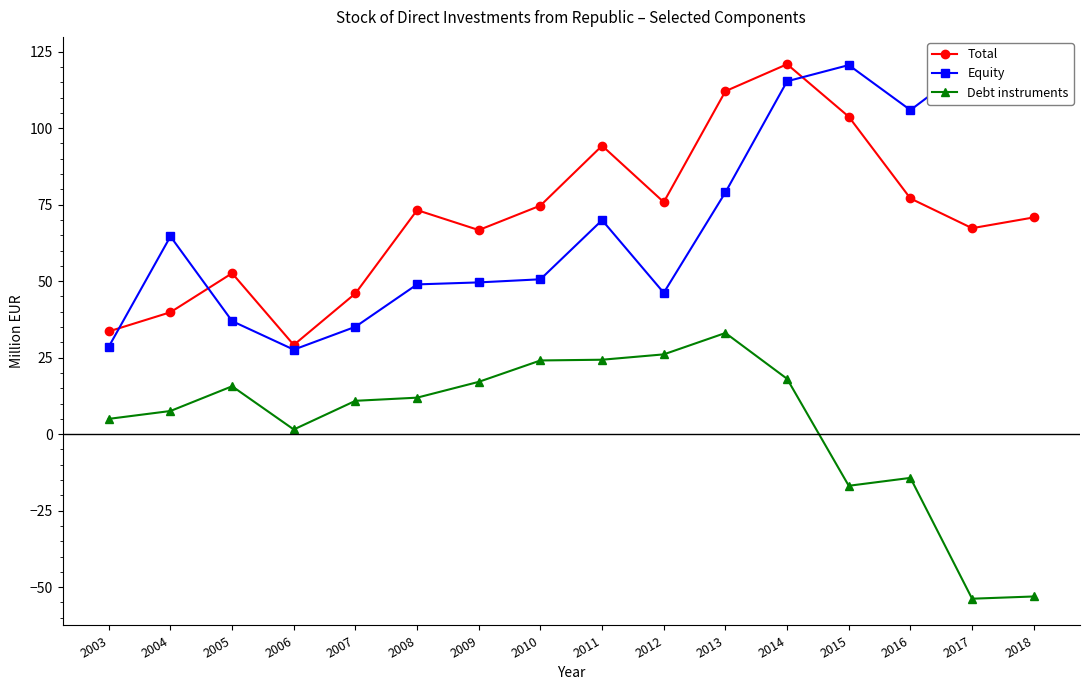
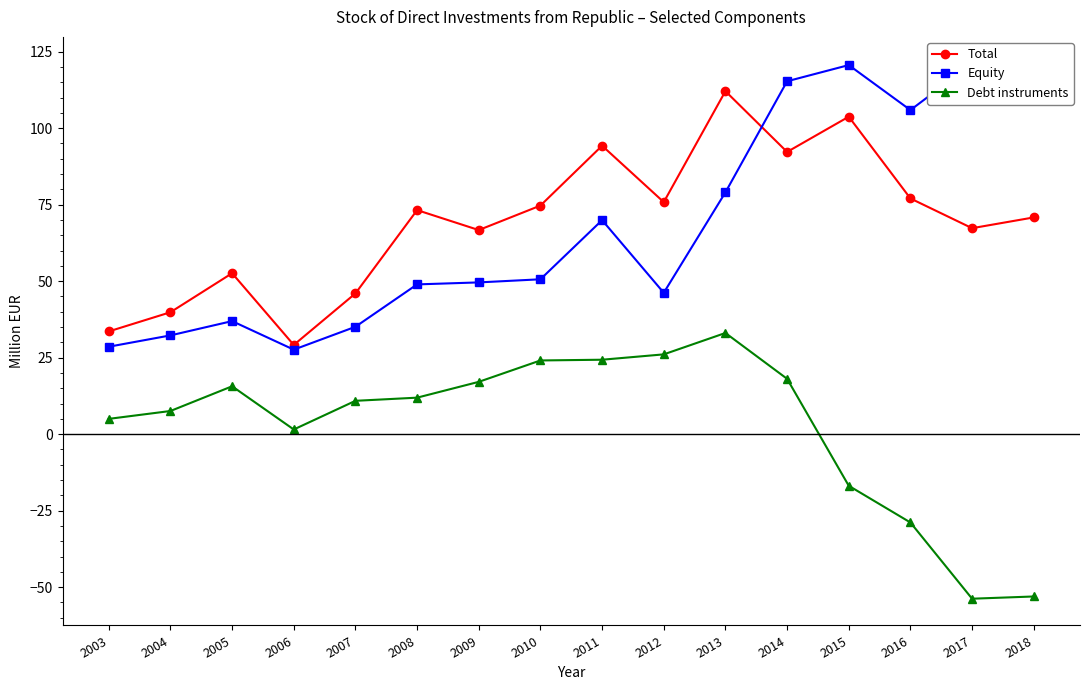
  {
    "Total": {
      "2003": 34,
      "2004": 40,
      "2005": 53,
      "2006": 29,
      "2007": 46,
      "2008": 73,
      "2009": 67,
      "2010": 75,
      "2011": 94,
      "2012": 76,
      "2013": 112,
-     "2014": 121,
+     "2014": 92,
      "2015": 104,
      "2016": 77,
      "2017": 67,
      "2018": 71
    },
    "Equity": {
      "2003": 29,
-     "2004": 65,
+     "2004": 32,
      "2005": 37,
      "2006": 28,
      "2007": 35,
      "2008": 49,
      "2009": 50,
      "2010": 51,
      "2011": 70,
      "2012": 46,
      "2013": 79,
      "2014": 115,
      "2015": 121,
      "2016": 106
    },
    "Debt instruments": {
      "2003": 5,
      "2004": 8,
      "2005": 16,
      "2006": 2,
      "2007": 11,
      "2008": 12,
      "2009": 17,
      "2010": 24,
      "2011": 24,
      "2012": 26,
      "2013": 33,
      "2014": 18,
      "2015": -17,
-     "2016": -14,
+     "2016": -29,
      "2017": -54,
      "2018": -53
    }
  }
